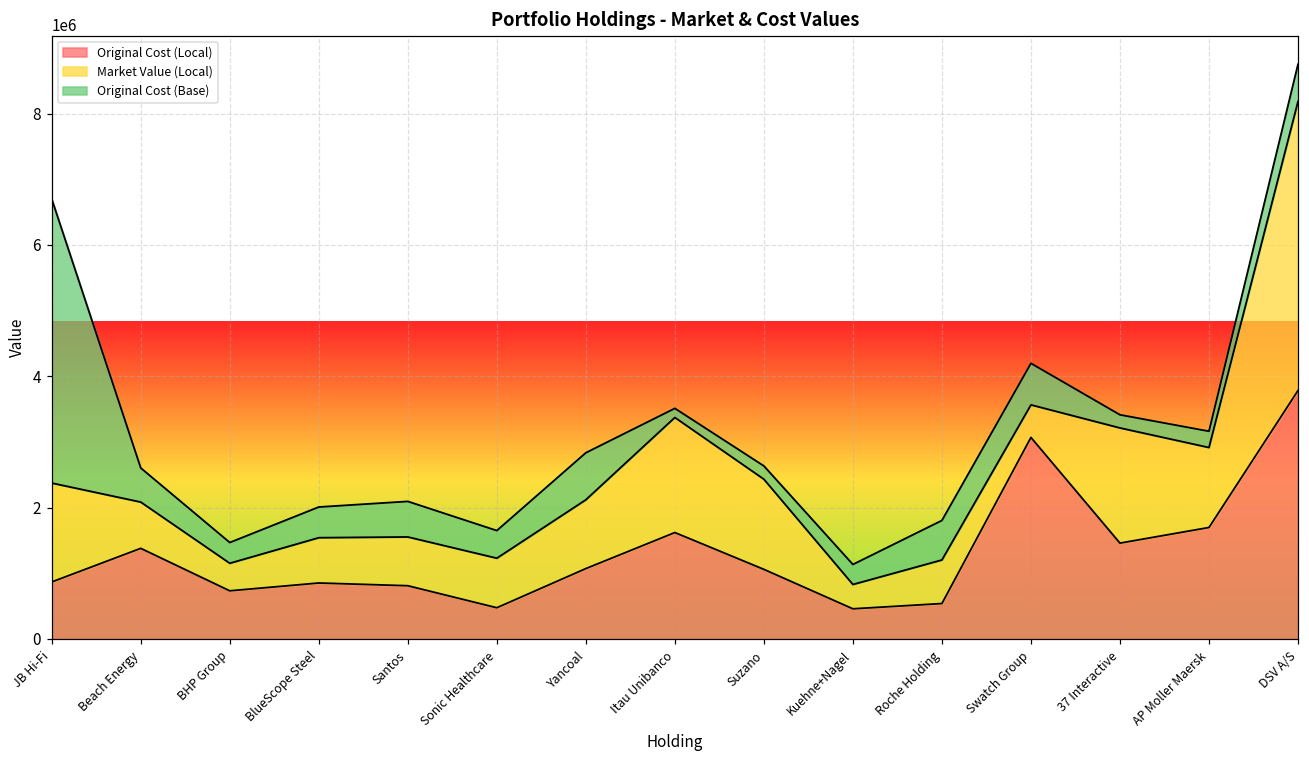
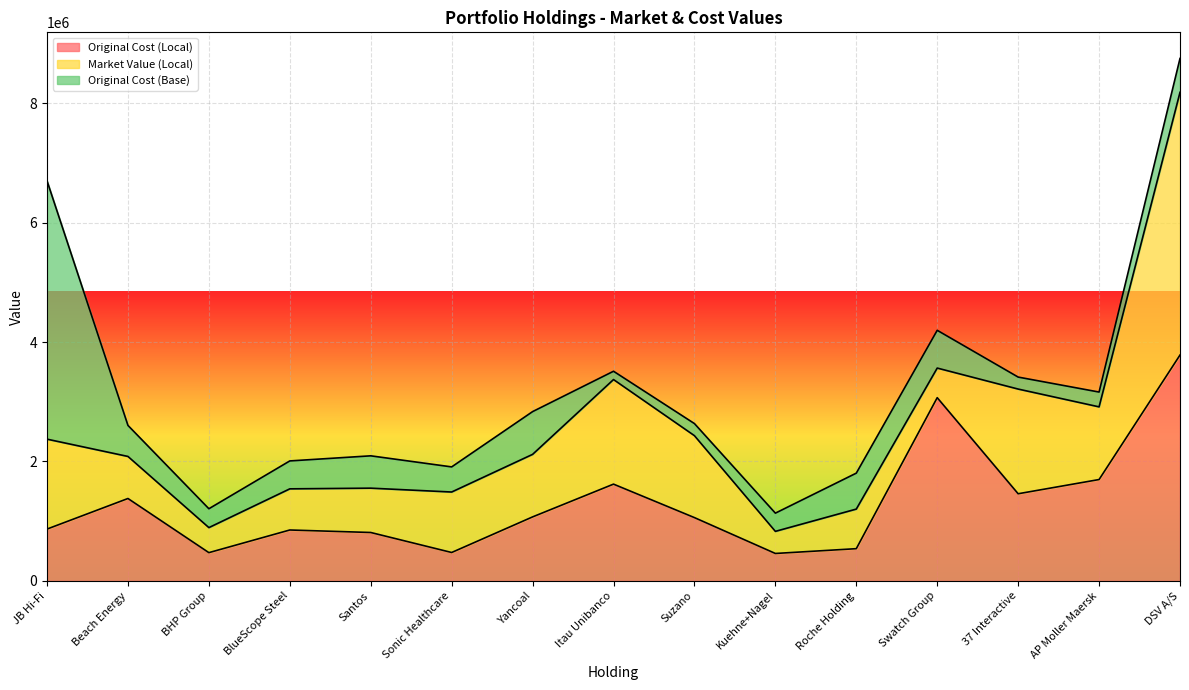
  {
    "Original Cost (Local)": {
      "JB Hi-Fi": 900000,
      "Beach Energy": 1400000,
-     "BHP Group": 700000,
+     "BHP Group": 500000,
      "BlueScope Steel": 900000,
      "Santos": 800000,
      "Sonic Healthcare": 500000,
      "Yancoal": 1100000,
      "Itau Unibanco": 1600000,
      "Suzano": 1100000,
      "Kuehne+Nagel": 500000,
      "Roche Holding": 500000,
      "Swatch Group": 3100000,
      "37 Interactive": 1500000,
      "AP Moller Maersk": 1700000,
      "DSV A/S": 3800000
    },
    "Market Value (Local)": {
      "JB Hi-Fi": 1500000,
      "Beach Energy": 700000,
      "BHP Group": 400000,
      "BlueScope Steel": 700000,
      "Santos": 700000,
-     "Sonic Healthcare": 800000,
+     "Sonic Healthcare": 1000000,
      "Yancoal": 1000000,
      "Itau Unibanco": 1800000,
      "Suzano": 1400000,
      "Kuehne+Nagel": 400000,
      "Roche Holding": 700000,
      "Swatch Group": 500000,
      "37 Interactive": 1800000,
      "AP Moller Maersk": 1200000,
      "DSV A/S": 4400000
    },
    "Original Cost (Base)": {
      "JB Hi-Fi": 4300000,
      "Beach Energy": 500000,
      "BHP Group": 300000,
      "BlueScope Steel": 500000,
      "Santos": 500000,
      "Sonic Healthcare": 400000,
      "Yancoal": 700000,
      "Itau Unibanco": 100000,
      "Suzano": 200000,
      "Kuehne+Nagel": 300000,
      "Roche Holding": 600000,
      "Swatch Group": 600000,
      "37 Interactive": 200000,
      "AP Moller Maersk": 200000,
      "DSV A/S": 600000
    }
  }
